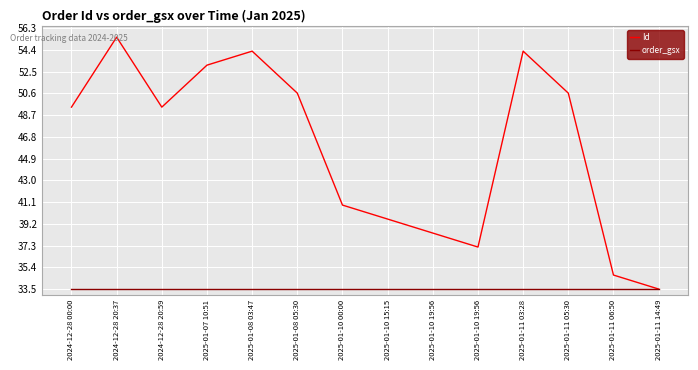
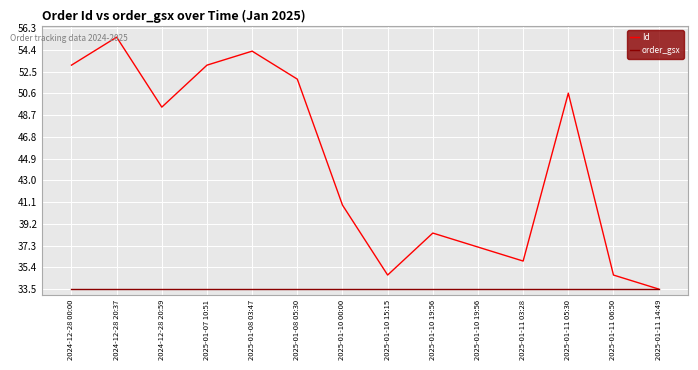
  {
    "Id": {
-     "2024-12-28 00:00": 49.4,
+     "2024-12-28 00:00": 53.1,
      "2024-12-28 20:37": 55.5,
      "2024-12-28 20:59": 49.4,
      "2025-01-07 10:51": 53.1,
      "2025-01-08 03:47": 54.3,
-     "2025-01-08 05:30": 50.6,
+     "2025-01-08 05:30": 51.8,
      "2025-01-10 00:00": 40.8,
-     "2025-01-10 15:15": 39.6,
-     "2025-01-11 03:28": 54.3,
+     "2025-01-10 15:15": 34.7,
+     "2025-01-11 03:28": 35.9,
      "2025-01-11 05:30": 50.6,
      "2025-01-11 06:50": 34.7
    },
    "order_gsx": {
      "2024-12-28 00:00": 33.5,
      "2024-12-28 20:37": 33.5,
      "2024-12-28 20:59": 33.5,
      "2025-01-07 10:51": 33.5,
      "2025-01-08 03:47": 33.5,
      "2025-01-08 05:30": 33.5,
      "2025-01-10 00:00": 33.5,
      "2025-01-10 15:15": 33.5,
      "2025-01-11 03:28": 33.5,
      "2025-01-11 05:30": 33.5,
      "2025-01-11 06:50": 33.5
    }
  }
